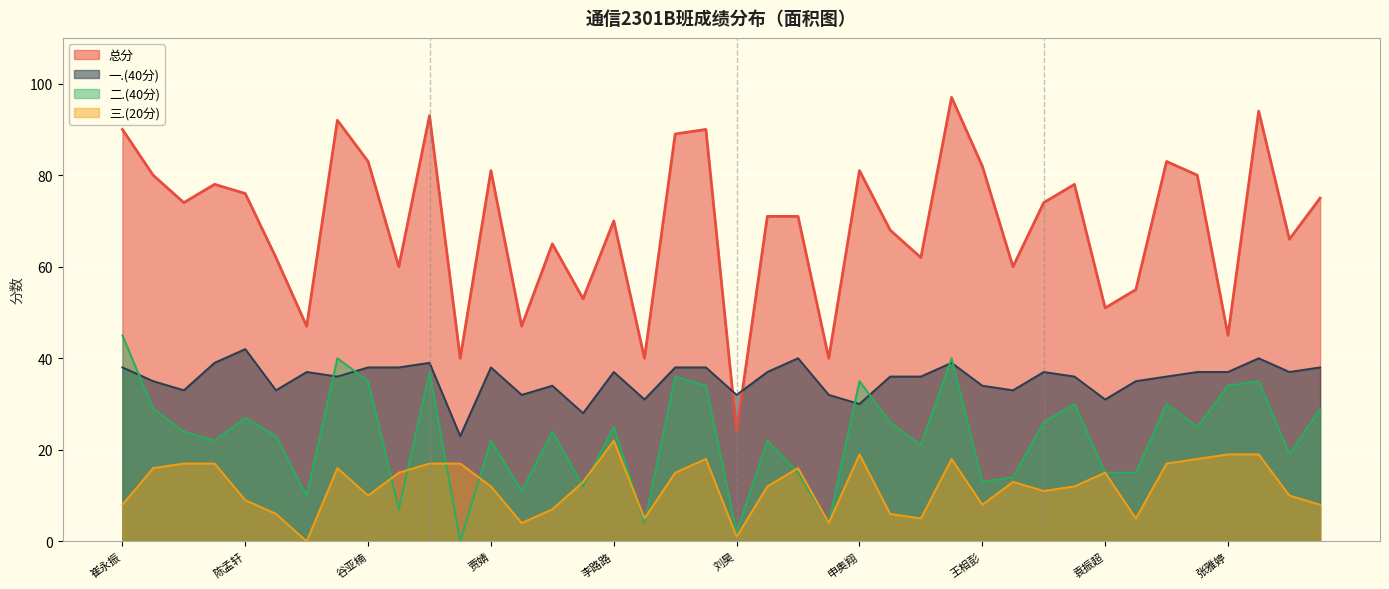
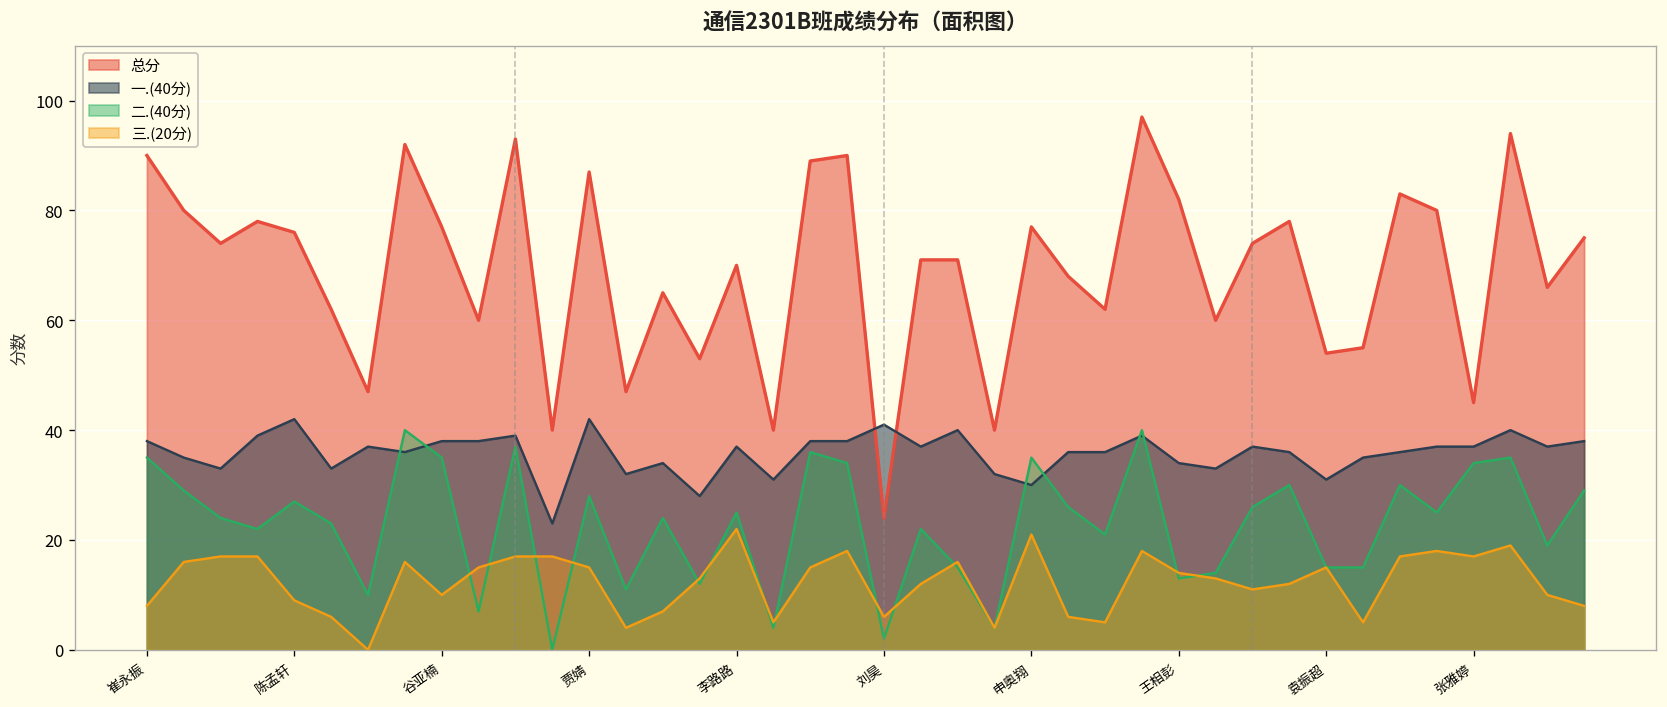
  {
    "总分": {
      "崔永振": 90,
      "陈孟轩": 76,
-     "谷亚楠": 83,
-     "贾婧": 81,
+     "谷亚楠": 77,
+     "贾婧": 87,
      "李路路": 70,
      "刘昊": 24,
-     "申奥翔": 81,
+     "申奥翔": 77,
      "王相彭": 82,
-     "袁振超": 51,
+     "袁振超": 54,
      "张雅婷": 45
    },
    "一.(40分)": {
      "崔永振": 38,
      "陈孟轩": 42,
      "谷亚楠": 38,
-     "贾婧": 38,
+     "贾婧": 42,
      "李路路": 37,
-     "刘昊": 32,
+     "刘昊": 41,
      "申奥翔": 30,
      "王相彭": 34,
      "袁振超": 31,
      "张雅婷": 37
    },
    "二.(40分)": {
-     "崔永振": 45,
+     "崔永振": 35,
      "陈孟轩": 27,
      "谷亚楠": 35,
-     "贾婧": 22,
+     "贾婧": 28,
      "李路路": 25,
      "刘昊": 2,
      "申奥翔": 35,
      "王相彭": 13,
      "张雅婷": 34
    },
    "三.(20分)": {
      "崔永振": 8,
      "陈孟轩": 9,
      "谷亚楠": 10,
-     "贾婧": 12,
+     "贾婧": 15,
      "李路路": 22,
-     "刘昊": 1,
-     "申奥翔": 19,
-     "王相彭": 8,
-     "张雅婷": 19
+     "刘昊": 6,
+     "申奥翔": 21,
+     "王相彭": 14,
+     "张雅婷": 17
    }
  }
